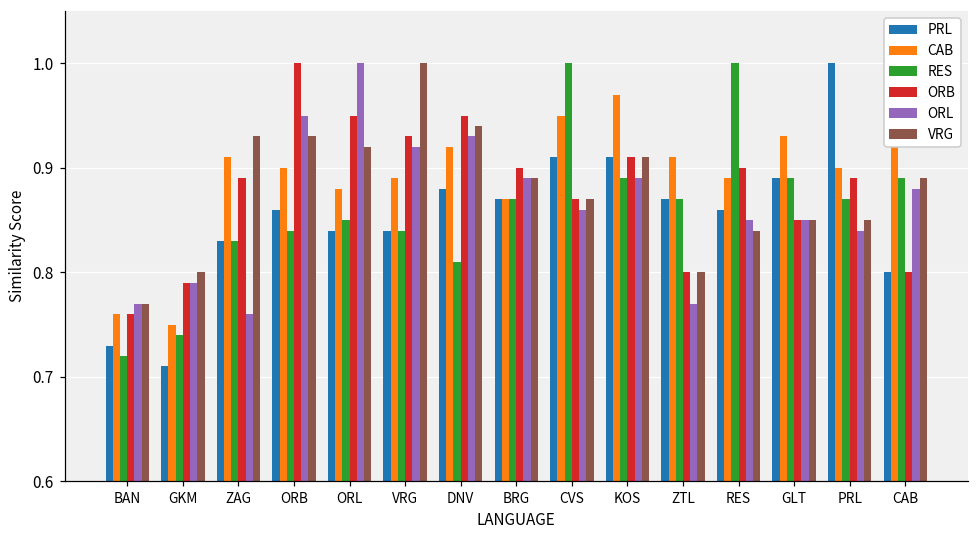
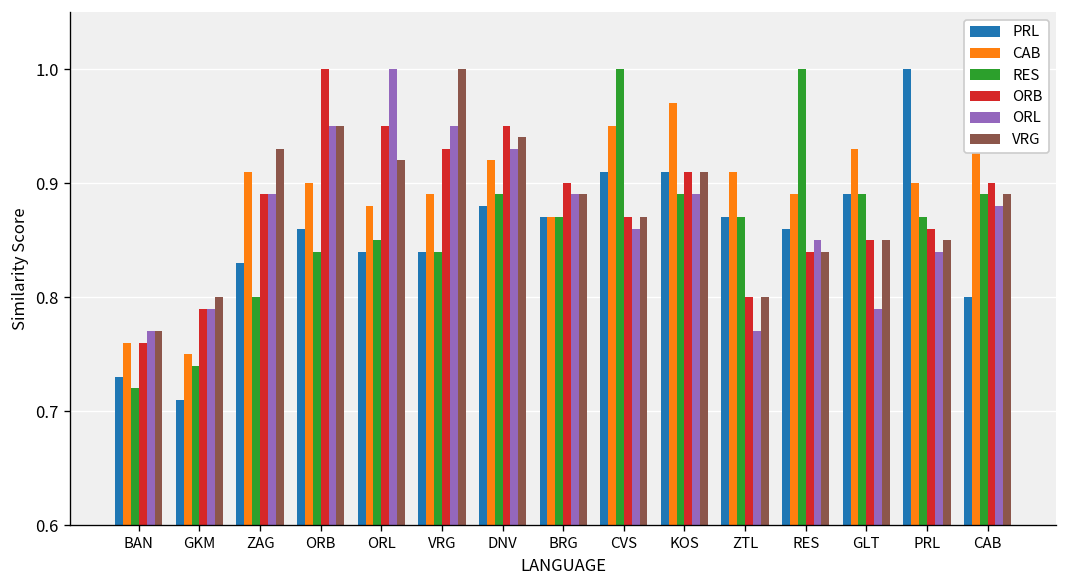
  {
    "PRL": {
      "BAN": 0.73,
      "GKM": 0.71,
      "ZAG": 0.83,
      "ORB": 0.86,
      "ORL": 0.84,
      "VRG": 0.84,
      "DNV": 0.88,
      "BRG": 0.87,
      "CVS": 0.91,
      "KOS": 0.91,
      "ZTL": 0.87,
      "RES": 0.86,
      "GLT": 0.89,
      "PRL": 1.00,
      "CAB": 0.80
    },
    "CAB": {
      "BAN": 0.76,
      "GKM": 0.75,
      "ZAG": 0.91,
      "ORB": 0.90,
      "ORL": 0.88,
      "VRG": 0.89,
      "DNV": 0.92,
      "BRG": 0.87,
      "CVS": 0.95,
      "KOS": 0.97,
      "ZTL": 0.91,
      "RES": 0.89,
      "GLT": 0.93,
      "PRL": 0.90
    },
    "RES": {
      "BAN": 0.72,
      "GKM": 0.74,
-     "ZAG": 0.83,
+     "ZAG": 0.80,
      "ORB": 0.84,
      "ORL": 0.85,
      "VRG": 0.84,
-     "DNV": 0.81,
+     "DNV": 0.89,
      "BRG": 0.87,
      "CVS": 1.00,
      "KOS": 0.89,
      "ZTL": 0.87,
      "RES": 1.00,
      "GLT": 0.89,
      "PRL": 0.87,
      "CAB": 0.89
    },
    "ORB": {
      "BAN": 0.76,
      "GKM": 0.79,
      "ZAG": 0.89,
      "ORB": 1.00,
      "ORL": 0.95,
      "VRG": 0.93,
      "DNV": 0.95,
      "BRG": 0.90,
      "CVS": 0.87,
      "KOS": 0.91,
      "ZTL": 0.80,
-     "RES": 0.90,
+     "RES": 0.84,
      "GLT": 0.85,
-     "PRL": 0.89,
-     "CAB": 0.8
+     "PRL": 0.86,
+     "CAB": 0.9
    },
    "ORL": {
      "BAN": 0.77,
      "GKM": 0.79,
-     "ZAG": 0.76,
+     "ZAG": 0.89,
      "ORB": 0.95,
      "ORL": 1.00,
-     "VRG": 0.92,
+     "VRG": 0.95,
      "DNV": 0.93,
      "BRG": 0.89,
      "CVS": 0.86,
      "KOS": 0.89,
      "ZTL": 0.77,
      "RES": 0.85,
-     "GLT": 0.85,
+     "GLT": 0.79,
      "PRL": 0.84,
      "CAB": 0.88
    },
    "VRG": {
      "BAN": 0.77,
      "GKM": 0.80,
      "ZAG": 0.93,
-     "ORB": 0.93,
+     "ORB": 0.95,
      "ORL": 0.92,
      "VRG": 1.00,
      "DNV": 0.94,
      "BRG": 0.89,
      "CVS": 0.87,
      "KOS": 0.91,
      "ZTL": 0.80,
      "RES": 0.84,
      "GLT": 0.85,
      "PRL": 0.85,
      "CAB": 0.89
    }
  }
